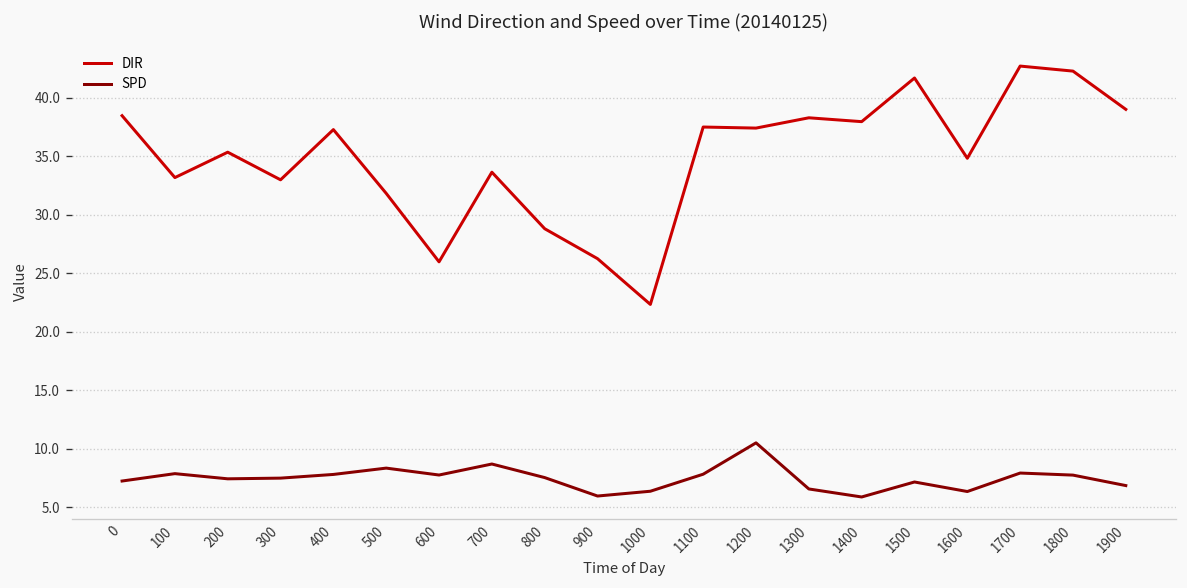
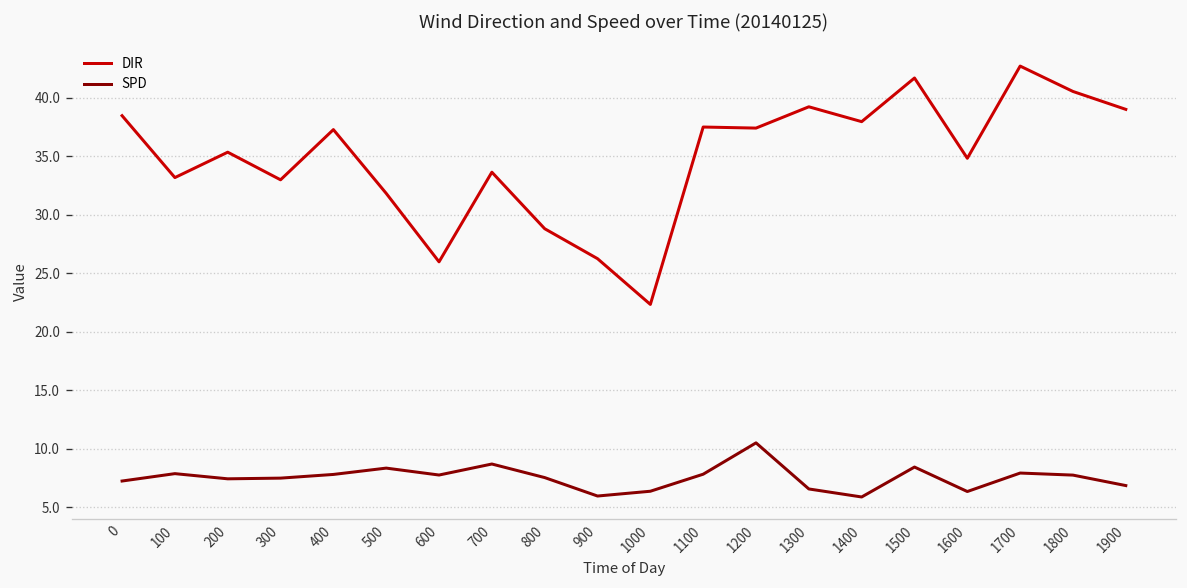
  {
    "DIR": {
      "0": 38,
      "100": 33,
      "200": 35,
      "300": 33,
      "400": 37,
      "500": 32,
      "600": 26,
      "700": 34,
      "800": 29,
      "900": 26,
      "1000": 22,
      "1100": 37,
      "1200": 37,
-     "1300": 38,
+     "1300": 39,
      "1400": 38,
      "1500": 42,
      "1600": 35,
      "1700": 43,
-     "1800": 42,
+     "1800": 41,
      "1900": 39
    },
    "SPD": {
      "0": 7,
      "100": 8,
      "200": 7,
      "300": 7,
      "400": 8,
      "500": 8,
      "600": 8,
      "700": 9,
      "800": 8,
      "900": 6,
      "1000": 6,
      "1100": 8,
      "1200": 10,
      "1300": 7,
      "1400": 6,
-     "1500": 7,
+     "1500": 8,
      "1600": 6,
      "1700": 8,
      "1800": 8,
      "1900": 7
    }
  }
